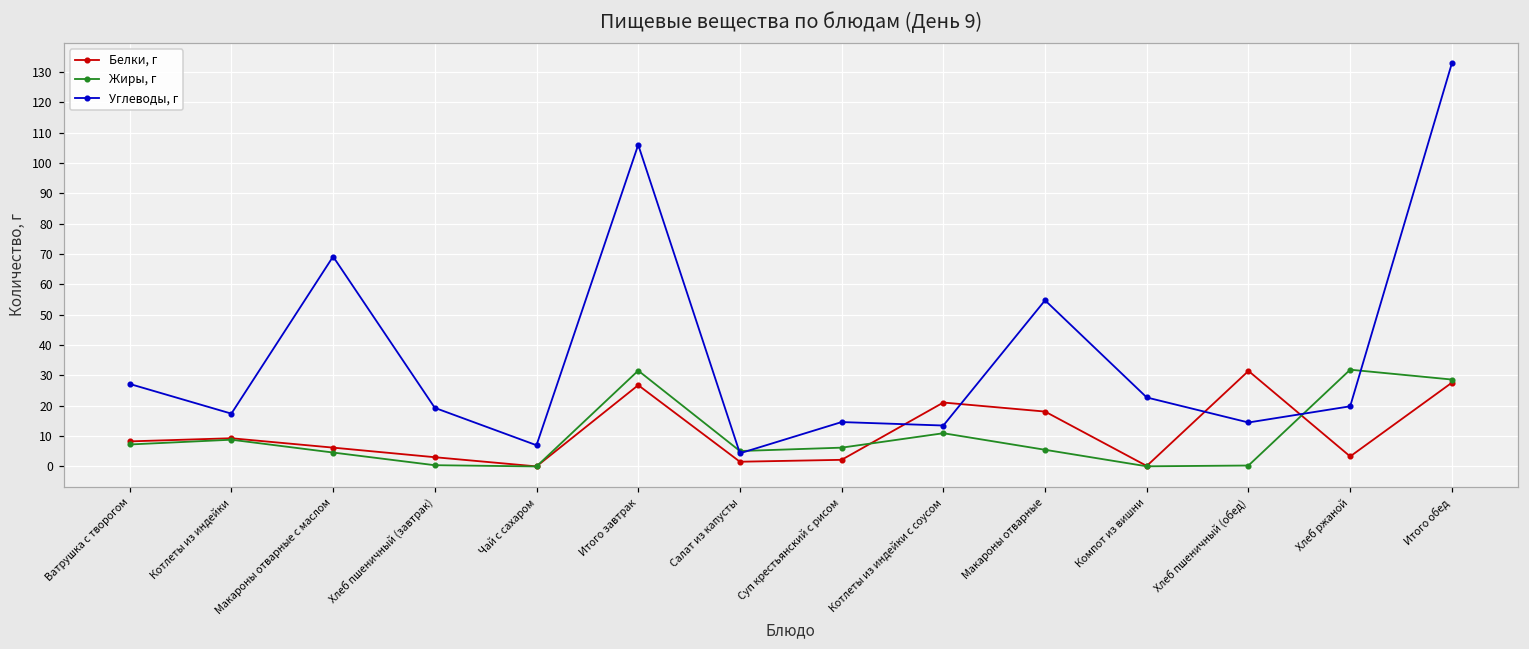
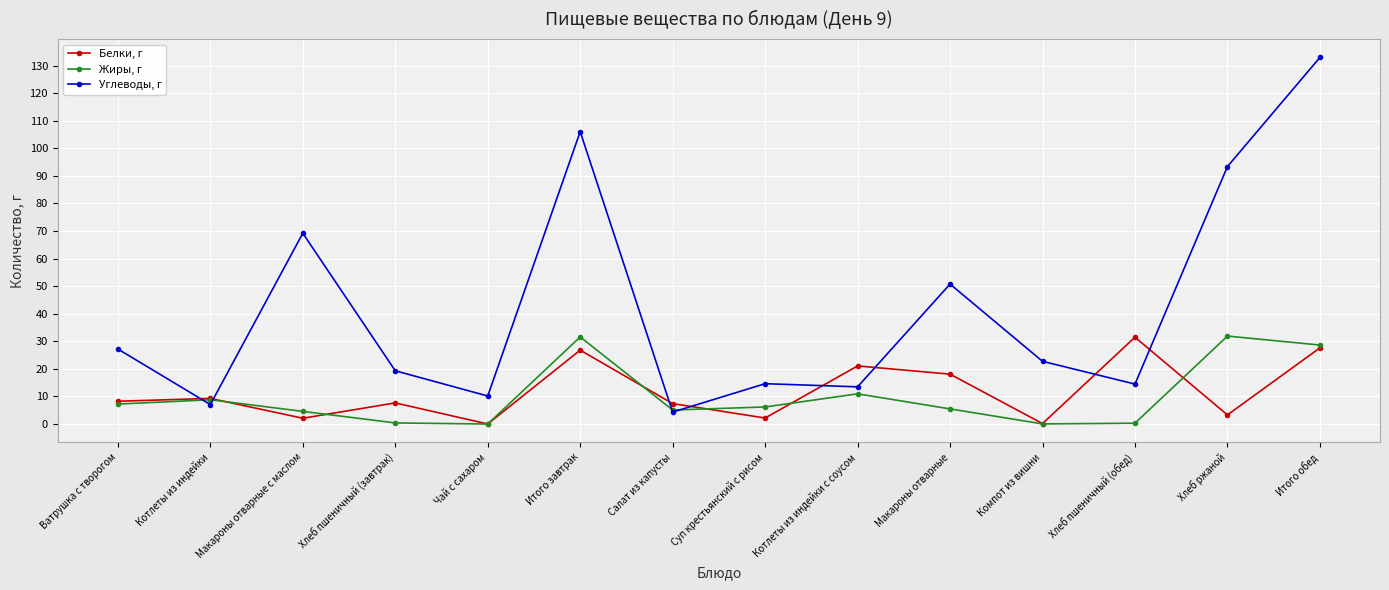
  {
    "Белки, г": {
      "Ватрушка с творогом": 8,
-     "Макароны отварные с маслом": 6,
-     "Хлеб пшеничный (завтрак)": 3,
+     "Макароны отварные с маслом": 2,
+     "Хлеб пшеничный (завтрак)": 8,
      "Итого завтрак": 27,
-     "Салат из капусты": 2,
+     "Салат из капусты": 7,
      "Суп крестьянский с рисом": 2,
      "Котлеты из индейки с соусом": 21,
      "Макароны отварные": 18,
      "Хлеб пшеничный (обед)": 31,
      "Хлеб ржаной": 3,
      "Итого обед": 28
    },
    "Жиры, г": {
      "Ватрушка с творогом": 7,
      "Макароны отварные с маслом": 5,
      "Хлеб пшеничный (завтрак)": 0,
      "Итого завтрак": 32,
      "Суп крестьянский с рисом": 6,
      "Котлеты из индейки с соусом": 11,
      "Макароны отварные": 5,
      "Хлеб пшеничный (обед)": 0,
      "Хлеб ржаной": 32,
      "Итого обед": 29
    },
    "Углеводы, г": {
      "Ватрушка с творогом": 27,
-     "Котлеты из индейки": 17,
+     "Котлеты из индейки": 7,
      "Макароны отварные с маслом": 69,
      "Хлеб пшеничный (завтрак)": 19,
-     "Чай с сахаром": 7,
+     "Чай с сахаром": 10,
      "Итого завтрак": 106,
      "Суп крестьянский с рисом": 15,
      "Котлеты из индейки с соусом": 13,
-     "Макароны отварные": 55,
+     "Макароны отварные": 51,
      "Компот из вишни": 23,
      "Хлеб пшеничный (обед)": 14,
-     "Хлеб ржаной": 20,
+     "Хлеб ржаной": 93,
      "Итого обед": 133
    }
  }
